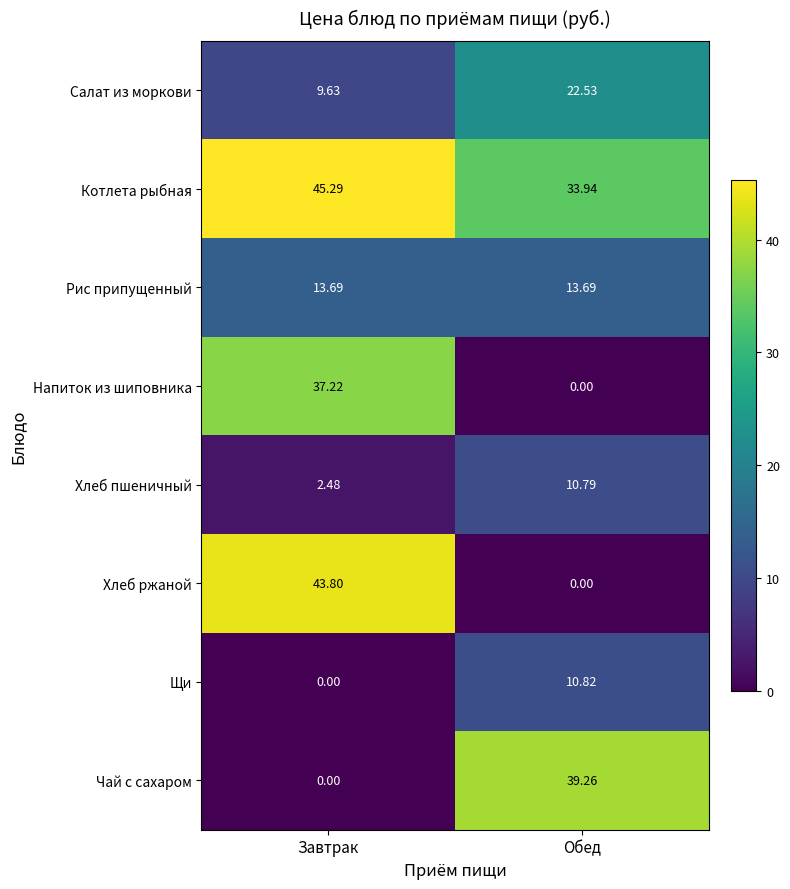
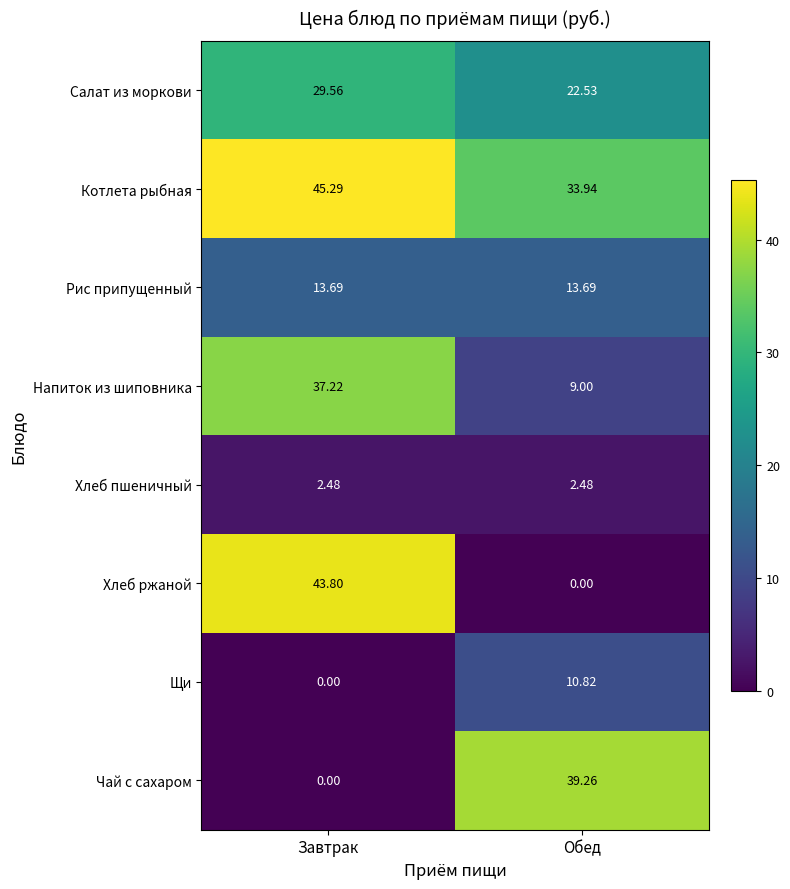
  {
    "Салат из моркови": {
-     "Завтрак": 9.63,
+     "Завтрак": 29.56,
      "Обед": 22.53
    },
    "Котлета рыбная": {
      "Завтрак": 45.29,
      "Обед": 33.94
    },
    "Рис припущенный": {
      "Завтрак": 13.69,
      "Обед": 13.69
    },
    "Напиток из шиповника": {
      "Завтрак": 37.22,
-     "Обед": 0.00
+     "Обед": 9.00
    },
    "Хлеб пшеничный": {
      "Завтрак": 2.48,
-     "Обед": 10.79
+     "Обед": 2.48
    },
    "Хлеб ржаной": {
      "Завтрак": 43.80,
      "Обед": 0.00
    },
    "Щи": {
      "Завтрак": 0.00,
      "Обед": 10.82
    },
    "Чай с сахаром": {
      "Завтрак": 0.00,
      "Обед": 39.26
    }
  }
